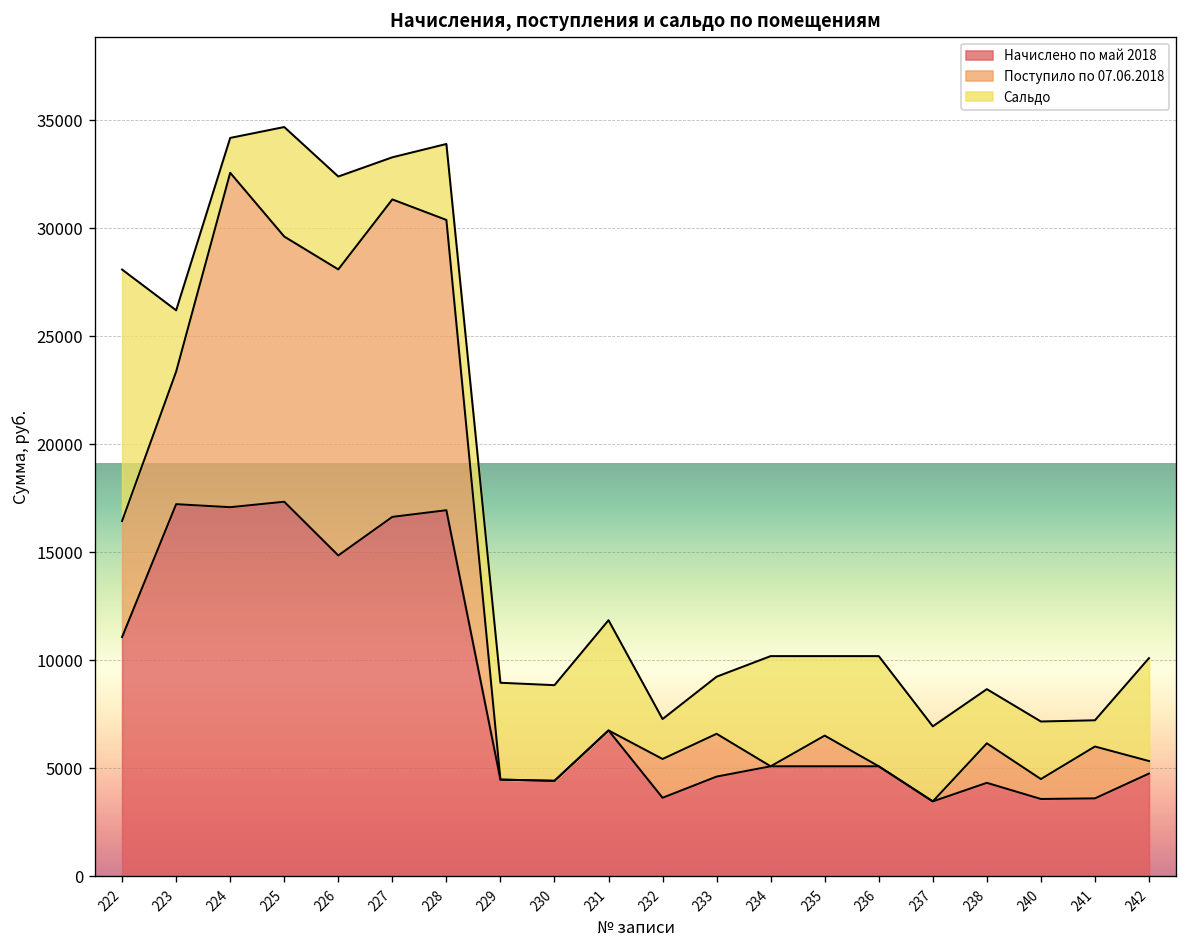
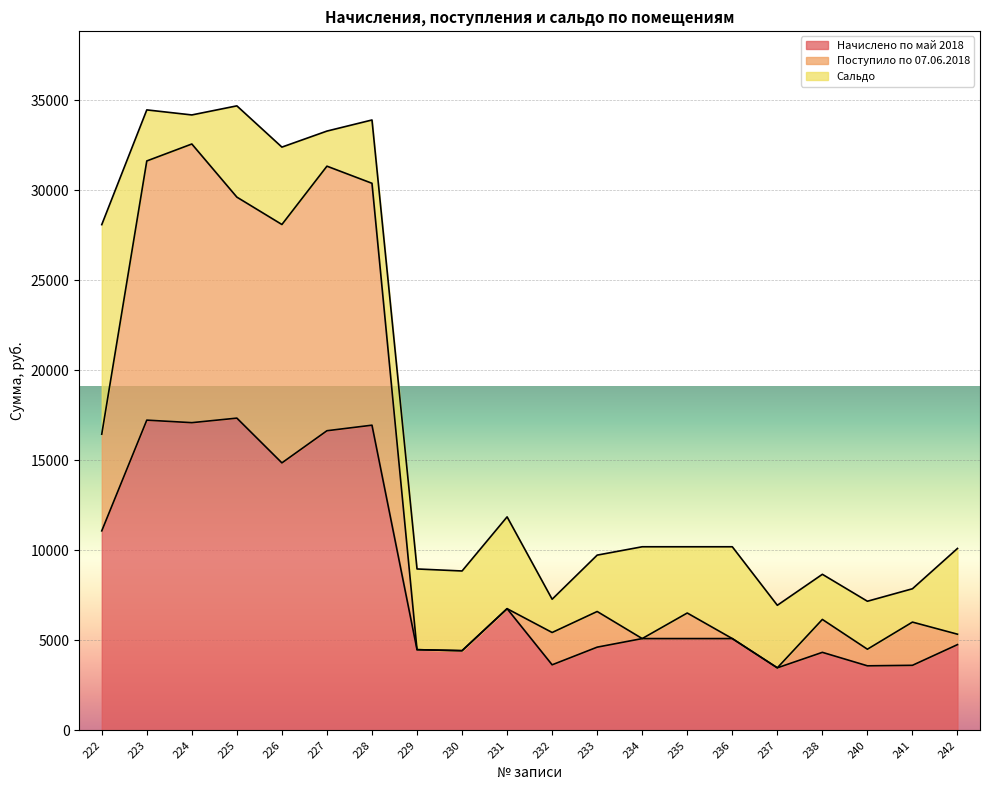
  {
    "Начислено по май 2018": {
      "222": 11100,
      "223": 17200,
      "224": 17100,
      "225": 17300,
      "226": 14900,
      "227": 16600,
      "228": 16900,
      "232": 3600,
      "233": 4600,
      "235": 5100,
      "238": 4300,
      "240": 3600,
      "241": 3600,
      "242": 4800
    },
    "Поступило по 07.06.2018": {
      "222": 5400,
-     "223": 6100,
+     "223": 14400,
      "224": 15500,
      "225": 12300,
      "226": 13200,
      "227": 14700,
      "228": 13400,
      "232": 1800,
      "233": 2000,
      "235": 1400,
      "238": 1800,
      "240": 900,
      "241": 2400,
      "242": 600
    },
    "Сальдо": {
      "222": 11600,
      "223": 2800,
      "224": 1600,
      "225": 5100,
      "226": 4300,
      "227": 1900,
      "228": 3500,
      "229": 4500,
      "230": 4400,
      "231": 5100,
      "232": 1800,
-     "233": 2600,
+     "233": 3100,
      "234": 5100,
      "235": 3700,
      "236": 5100,
      "237": 3500,
      "238": 2500,
      "240": 2700,
-     "241": 1200,
+     "241": 1900,
      "242": 4800
    }
  }
